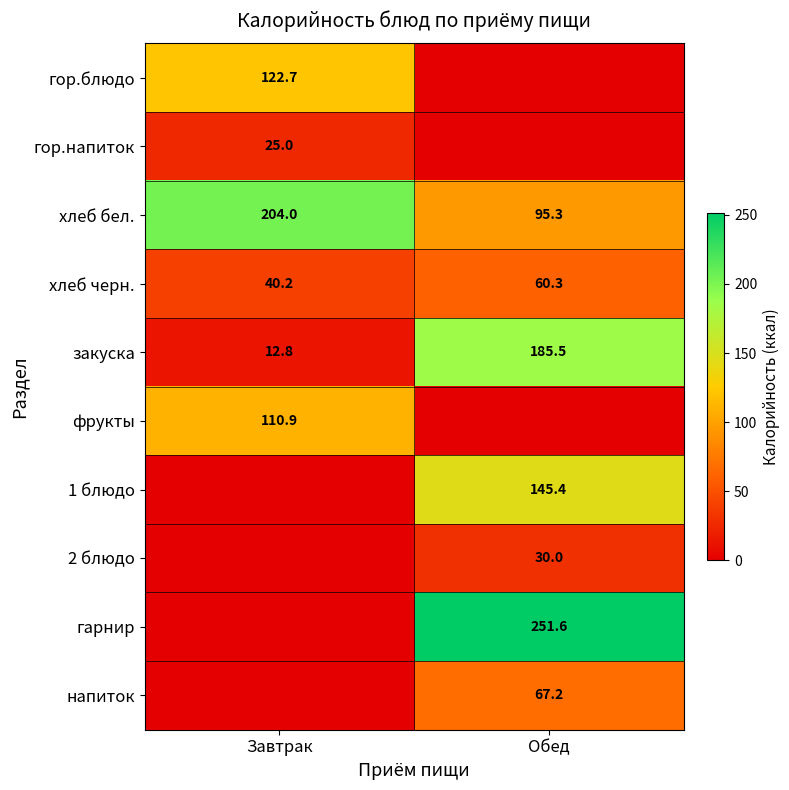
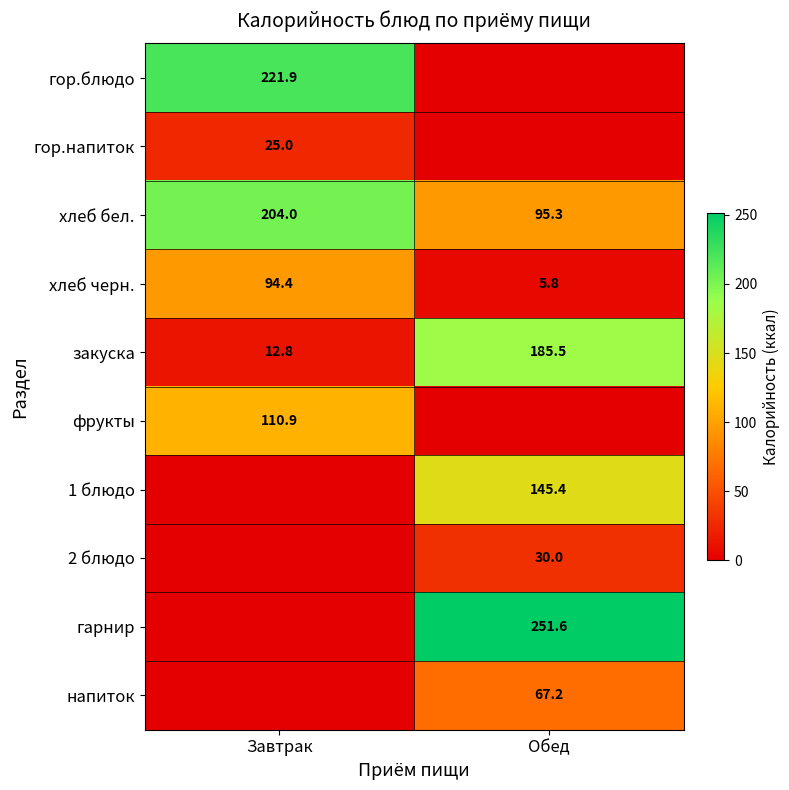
  {
    "гор.блюдо": {
-     "Завтрак": 122.7
+     "Завтрак": 221.9
    },
    "гор.напиток": {
      "Завтрак": 25.0
    },
    "хлеб бел.": {
      "Завтрак": 204.0,
      "Обед": 95.3
    },
    "хлеб черн.": {
-     "Завтрак": 40.2,
-     "Обед": 60.3
+     "Завтрак": 94.4,
+     "Обед": 5.8
    },
    "закуска": {
      "Завтрак": 12.8,
      "Обед": 185.5
    },
    "фрукты": {
      "Завтрак": 110.9
    },
    "1 блюдо": {
      "Обед": 145.4
    },
    "2 блюдо": {
      "Обед": 30.0
    },
    "гарнир": {
      "Обед": 251.6
    },
    "напиток": {
      "Обед": 67.2
    }
  }
